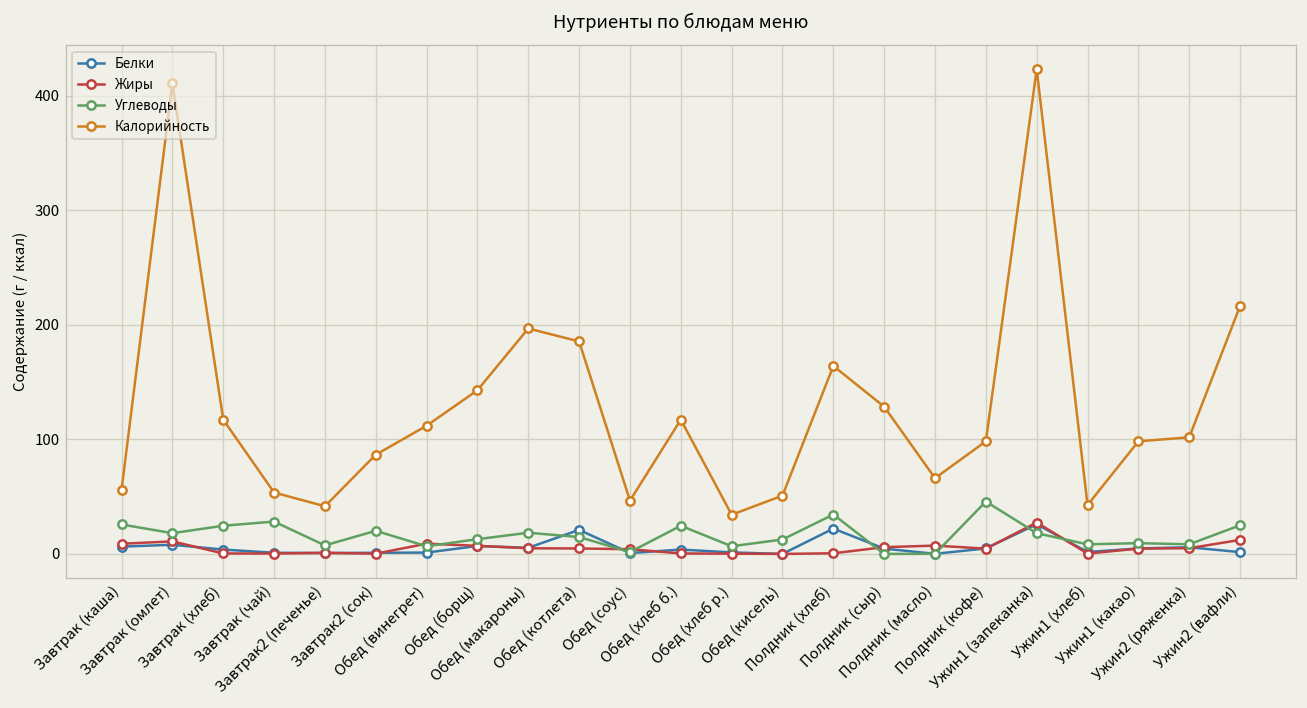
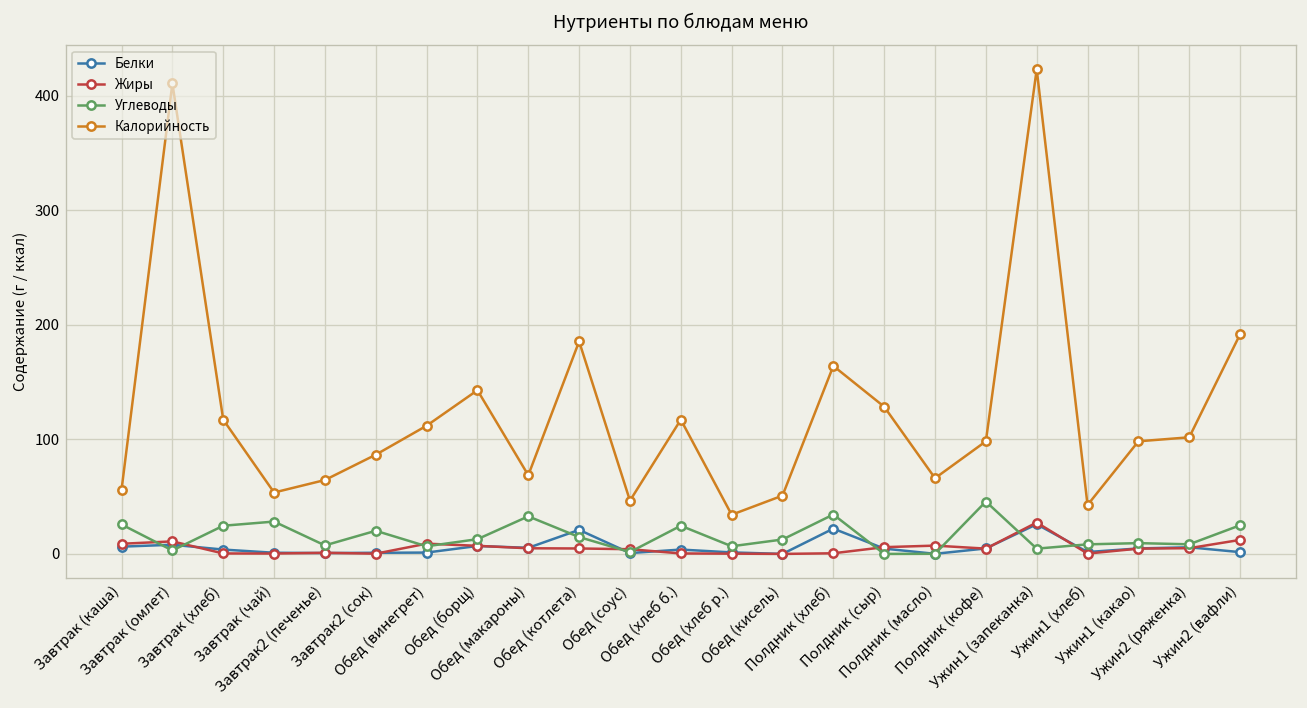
  {
    "Белки": {
      "Завтрак (омлет)": 10,
      "Завтрак (хлеб)": 0,
      "Обед (винегрет)": 0,
      "Обед (котлета)": 20,
      "Обед (хлеб б.)": 0,
      "Полдник (хлеб)": 20,
      "Ужин2 (вафли)": 0
    },
    "Жиры": {
      "Завтрак (омлет)": 10,
      "Завтрак (хлеб)": 0,
      "Обед (котлета)": 0,
      "Обед (хлеб б.)": 0,
      "Полдник (хлеб)": 0,
      "Полдник (масло)": 10,
      "Ужин2 (вафли)": 10
    },
    "Углеводы": {
      "Завтрак (каша)": 30,
-     "Завтрак (омлет)": 20,
+     "Завтрак (омлет)": 0,
      "Завтрак (хлеб)": 20,
      "Завтрак (чай)": 30,
      "Завтрак2 (печенье)": 10,
      "Завтрак2 (сок)": 20,
      "Обед (борщ)": 10,
-     "Обед (макароны)": 20,
+     "Обед (макароны)": 30,
      "Обед (котлета)": 10,
      "Обед (хлеб б.)": 20,
      "Обед (хлеб р.)": 10,
      "Обед (кисель)": 10,
      "Полдник (хлеб)": 30,
      "Полдник (сыр)": 0,
      "Полдник (кофе)": 50,
-     "Ужин1 (запеканка)": 20,
+     "Ужин1 (запеканка)": 0,
      "Ужин1 (хлеб)": 10,
      "Ужин1 (какао)": 10,
      "Ужин2 (вафли)": 30
    },
    "Калорийность": {
      "Завтрак (каша)": 60,
      "Завтрак (хлеб)": 120,
      "Завтрак (чай)": 50,
-     "Завтрак2 (печенье)": 40,
+     "Завтрак2 (печенье)": 60,
      "Завтрак2 (сок)": 90,
      "Обед (винегрет)": 110,
      "Обед (борщ)": 140,
-     "Обед (макароны)": 200,
+     "Обед (макароны)": 70,
      "Обед (котлета)": 190,
      "Обед (соус)": 50,
      "Обед (хлеб б.)": 120,
      "Обед (хлеб р.)": 30,
      "Обед (кисель)": 50,
      "Полдник (хлеб)": 160,
      "Полдник (сыр)": 130,
      "Полдник (масло)": 70,
      "Полдник (кофе)": 100,
      "Ужин1 (запеканка)": 420,
      "Ужин1 (хлеб)": 40,
      "Ужин1 (какао)": 100,
      "Ужин2 (ряженка)": 100,
-     "Ужин2 (вафли)": 220
+     "Ужин2 (вафли)": 190
    }
  }
